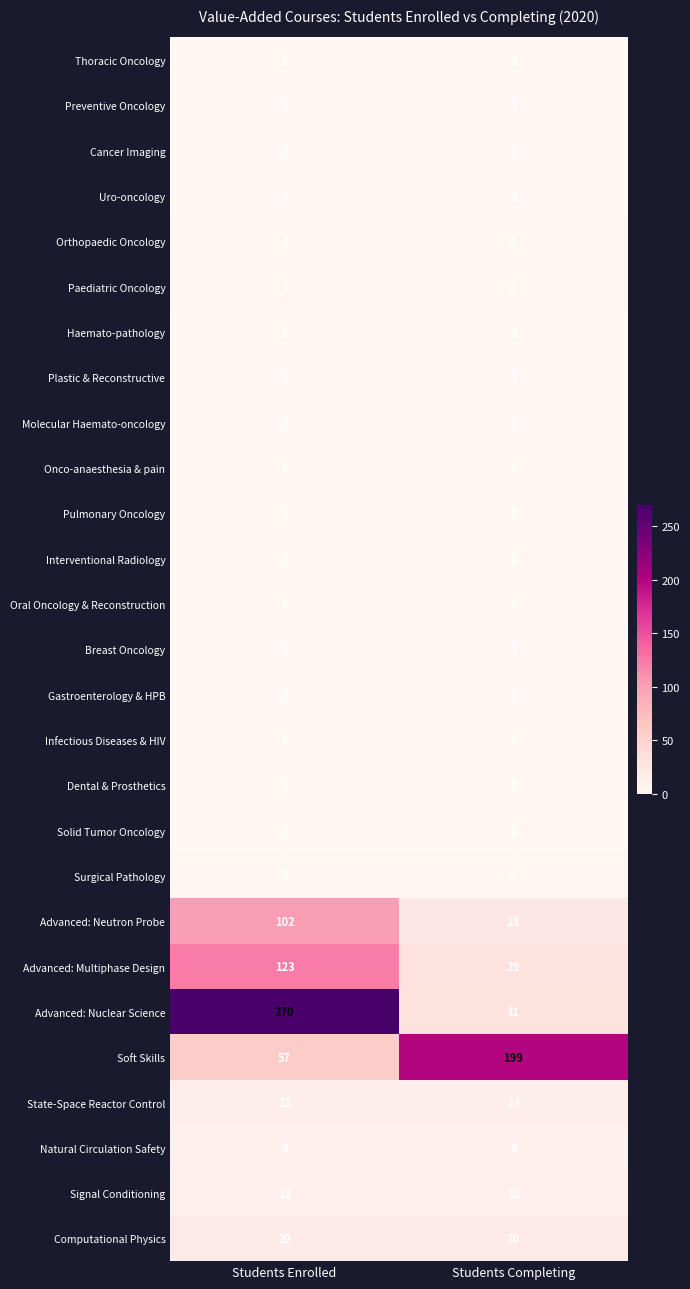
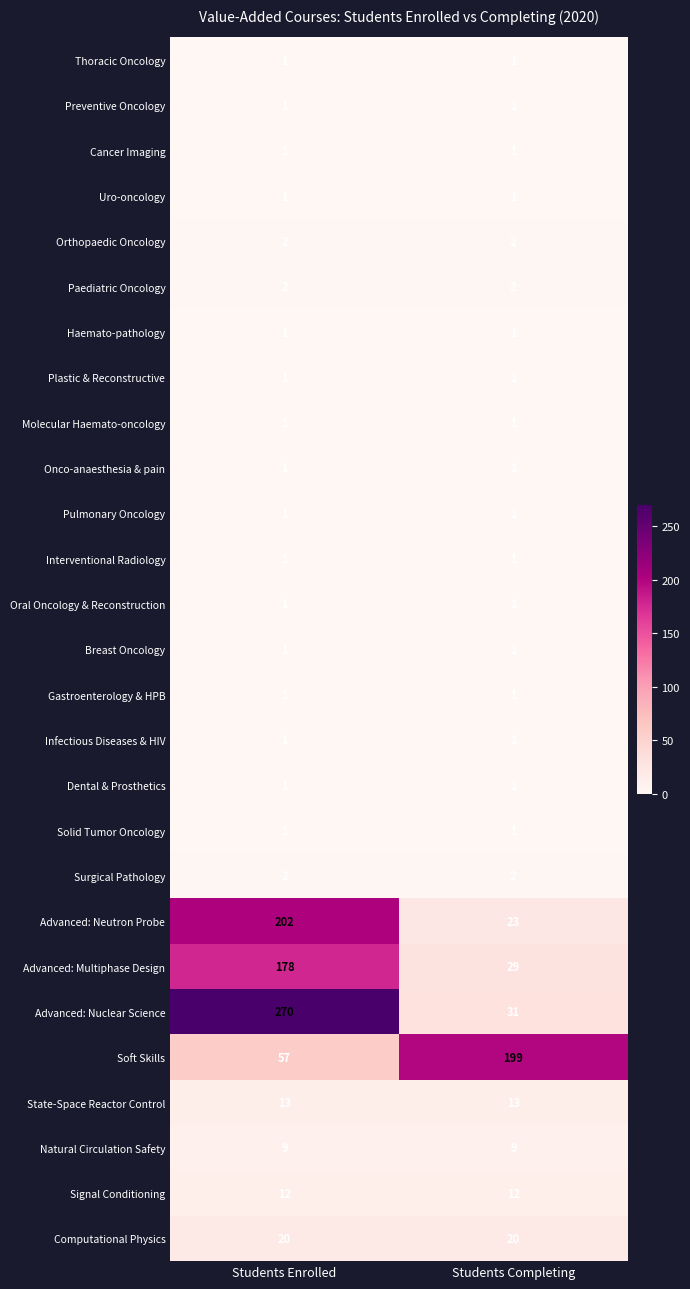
  {
    "Advanced: Neutron Probe": {
-     "Students Enrolled": 102
+     "Students Enrolled": 202
    },
    "Advanced: Multiphase Design": {
-     "Students Enrolled": 123
+     "Students Enrolled": 178
    },
    "Advanced: Nuclear Science": {
      "Students Enrolled": 270
    },
    "Soft Skills": {
      "Students Enrolled": 57,
      "Students Completing": 199
    }
  }
